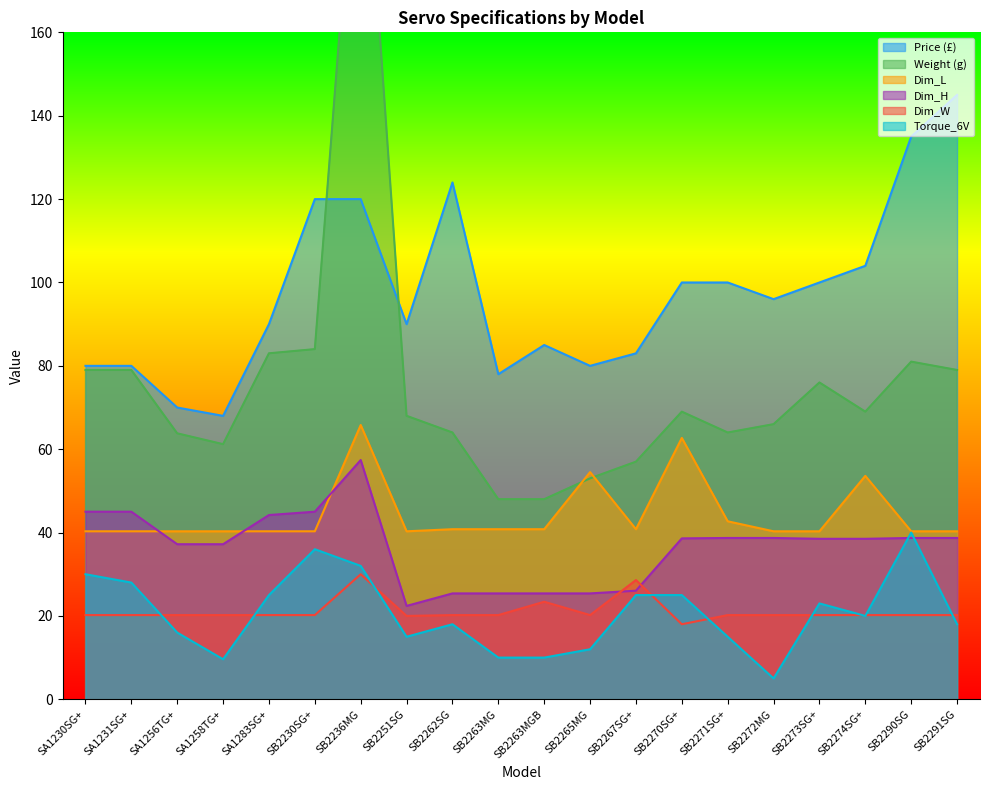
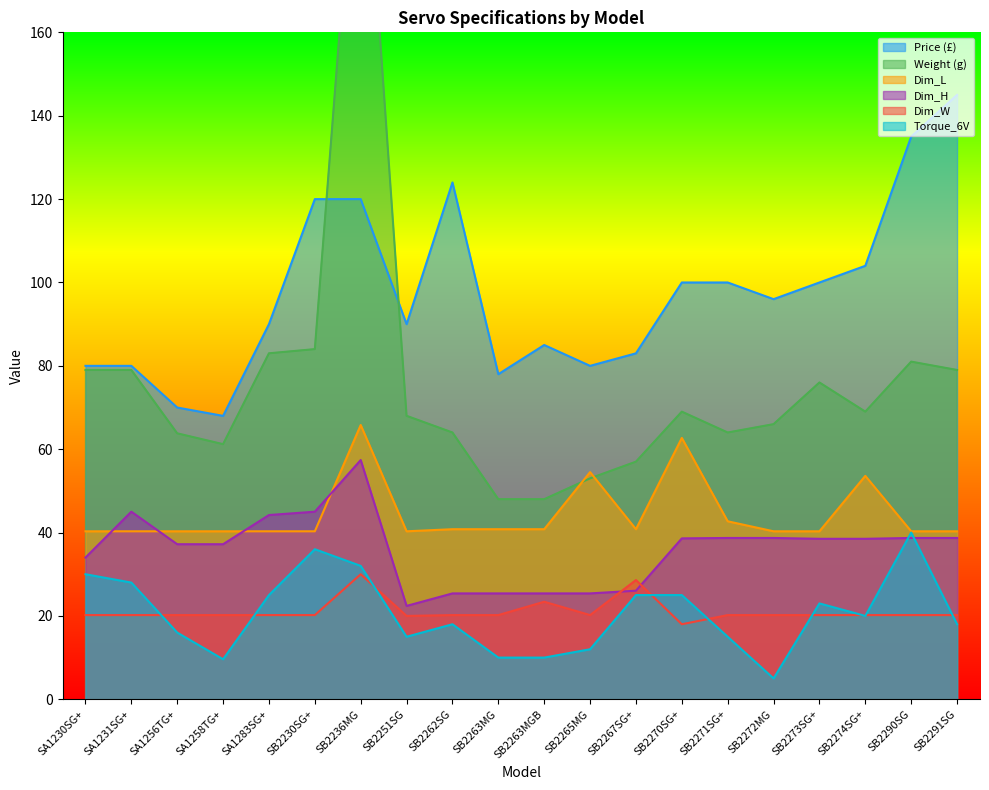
  {
    "Weight (g)": {
      "SA1230SG+": 79,
      "SA1231SG+": 79,
      "SA1256TG+": 64,
      "SA1258TG+": 61,
      "SA1283SG+": 83,
      "SB2230SG+": 84,
      "SB2251SG": 68,
      "SB2262SG": 64,
      "SB2263MG": 48,
      "SB2263MGB": 48,
      "SB2265MG": 53,
      "SB2267SG+": 57,
      "SB2270SG+": 69,
      "SB2271SG+": 64,
      "SB2272MG": 66,
      "SB2273SG+": 76,
      "SB2274SG+": 69,
      "SB2290SG": 81,
      "SB2291SG": 79
    },
    "Dim_L": {
      "SA1230SG+": 40,
      "SA1231SG+": 40,
      "SA1256TG+": 40,
      "SA1258TG+": 40,
      "SA1283SG+": 40,
      "SB2230SG+": 40,
      "SB2236MG": 66,
      "SB2251SG": 40,
      "SB2262SG": 41,
      "SB2263MG": 41,
      "SB2263MGB": 41,
      "SB2265MG": 55,
      "SB2267SG+": 41,
      "SB2270SG+": 63,
      "SB2271SG+": 43,
      "SB2272MG": 40,
      "SB2273SG+": 40,
      "SB2274SG+": 54,
      "SB2291SG": 40
    },
    "Dim_H": {
-     "SA1230SG+": 45,
+     "SA1230SG+": 34,
      "SA1231SG+": 45,
      "SA1256TG+": 37,
      "SA1258TG+": 37,
      "SA1283SG+": 44,
      "SB2230SG+": 45,
      "SB2236MG": 57,
      "SB2251SG": 22,
      "SB2262SG": 25,
      "SB2263MG": 25,
      "SB2263MGB": 25,
      "SB2265MG": 25,
      "SB2267SG+": 26,
      "SB2270SG+": 39,
      "SB2271SG+": 39,
      "SB2272MG": 39,
      "SB2273SG+": 39,
      "SB2274SG+": 39,
      "SB2290SG": 39,
      "SB2291SG": 39
    },
    "Dim_W": {
      "SA1230SG+": 20,
      "SA1231SG+": 20,
      "SA1256TG+": 20,
      "SA1258TG+": 20,
      "SA1283SG+": 20,
      "SB2230SG+": 20,
      "SB2236MG": 30,
      "SB2251SG": 20,
      "SB2262SG": 20,
      "SB2263MG": 20,
      "SB2263MGB": 23,
      "SB2265MG": 20,
      "SB2267SG+": 29,
      "SB2270SG+": 18,
      "SB2271SG+": 20,
      "SB2272MG": 20,
      "SB2273SG+": 20,
      "SB2290SG": 20,
      "SB2291SG": 20
    }
  }
